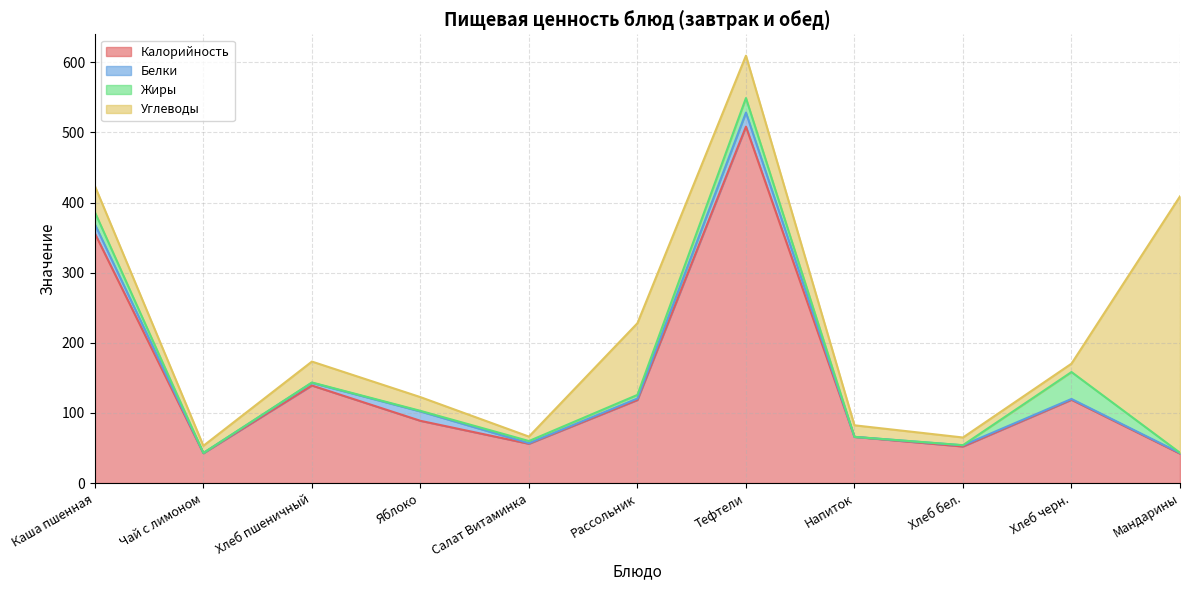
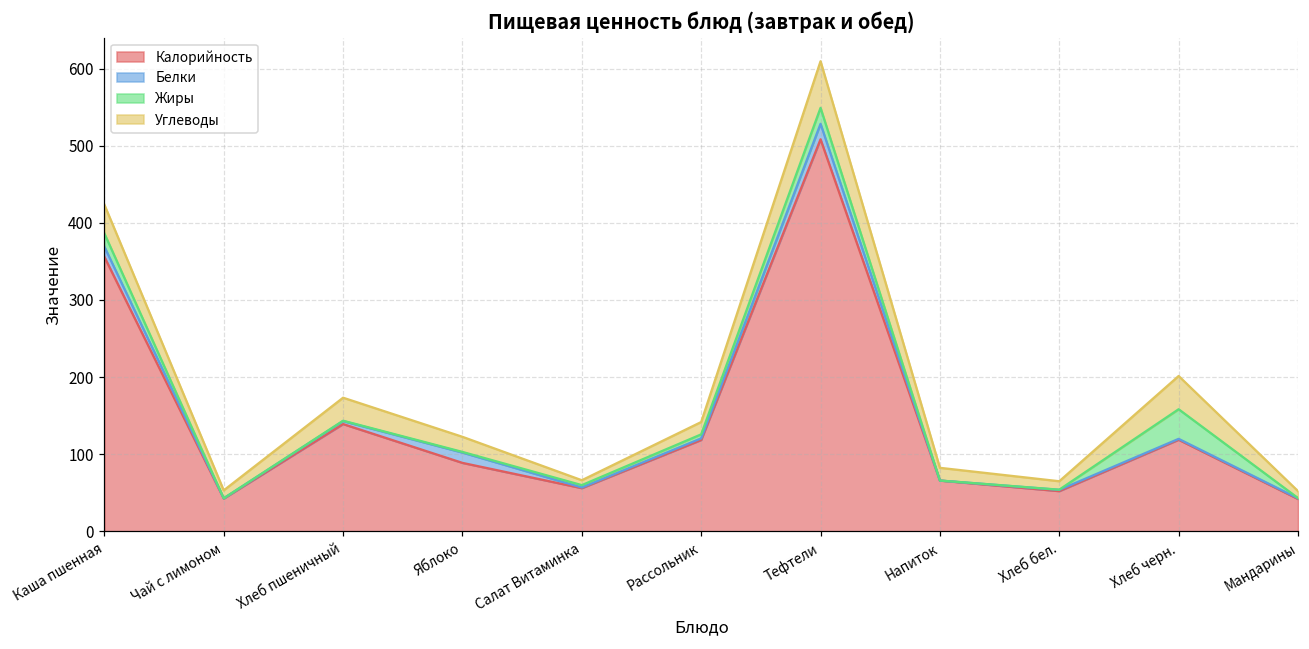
  {
    "Калорийность": {
      "Каша пшенная": 360,
      "Хлеб пшеничный": 140,
      "Яблоко": 90,
      "Тефтели": 510
    },
    "Белки": {
      "Каша пшенная": 10,
      "Тефтели": 20
    },
    "Жиры": {
      "Каша пшенная": 20,
      "Рассольник": 10,
      "Тефтели": 20,
      "Хлеб черн.": 40
    },
    "Углеводы": {
      "Каша пшенная": 40,
      "Чай с лимоном": 10,
      "Хлеб пшеничный": 30,
      "Яблоко": 20,
      "Салат Витаминка": 10,
-     "Рассольник": 100,
+     "Рассольник": 20,
      "Тефтели": 60,
      "Напиток": 20,
      "Хлеб бел.": 10,
-     "Хлеб черн.": 10,
-     "Мандарины": 370
+     "Хлеб черн.": 40,
+     "Мандарины": 10
    }
  }
